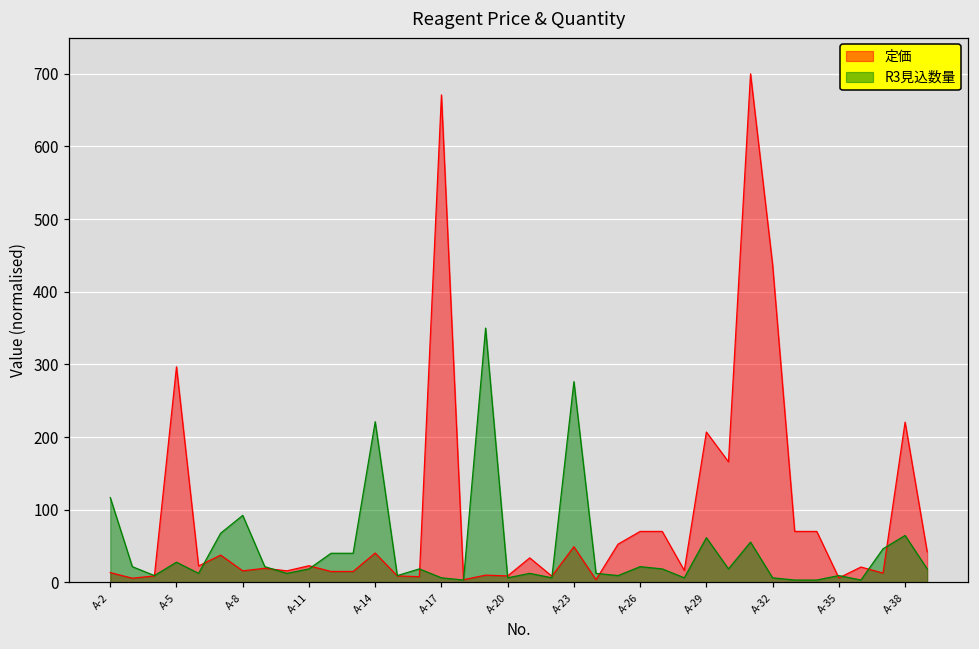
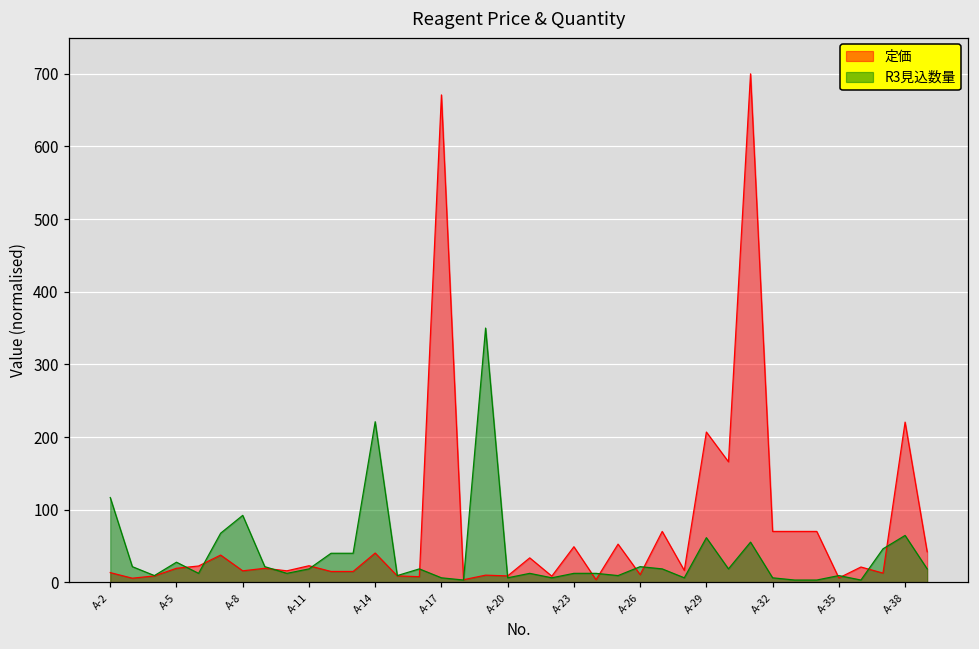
  {
    "定価": {
      "A-2": 10,
-     "A-5": 300,
+     "A-5": 20,
      "A-8": 20,
      "A-11": 20,
      "A-14": 40,
      "A-17": 670,
      "A-23": 50,
-     "A-26": 70,
+     "A-26": 10,
      "A-29": 210,
-     "A-32": 440,
+     "A-32": 70,
      "A-38": 220
    },
    "R3見込数量": {
      "A-2": 120,
      "A-5": 30,
      "A-8": 90,
      "A-11": 20,
      "A-14": 220,
      "A-17": 10,
-     "A-23": 280,
+     "A-23": 10,
      "A-26": 20,
      "A-29": 60,
      "A-32": 10,
      "A-38": 60
    }
  }
